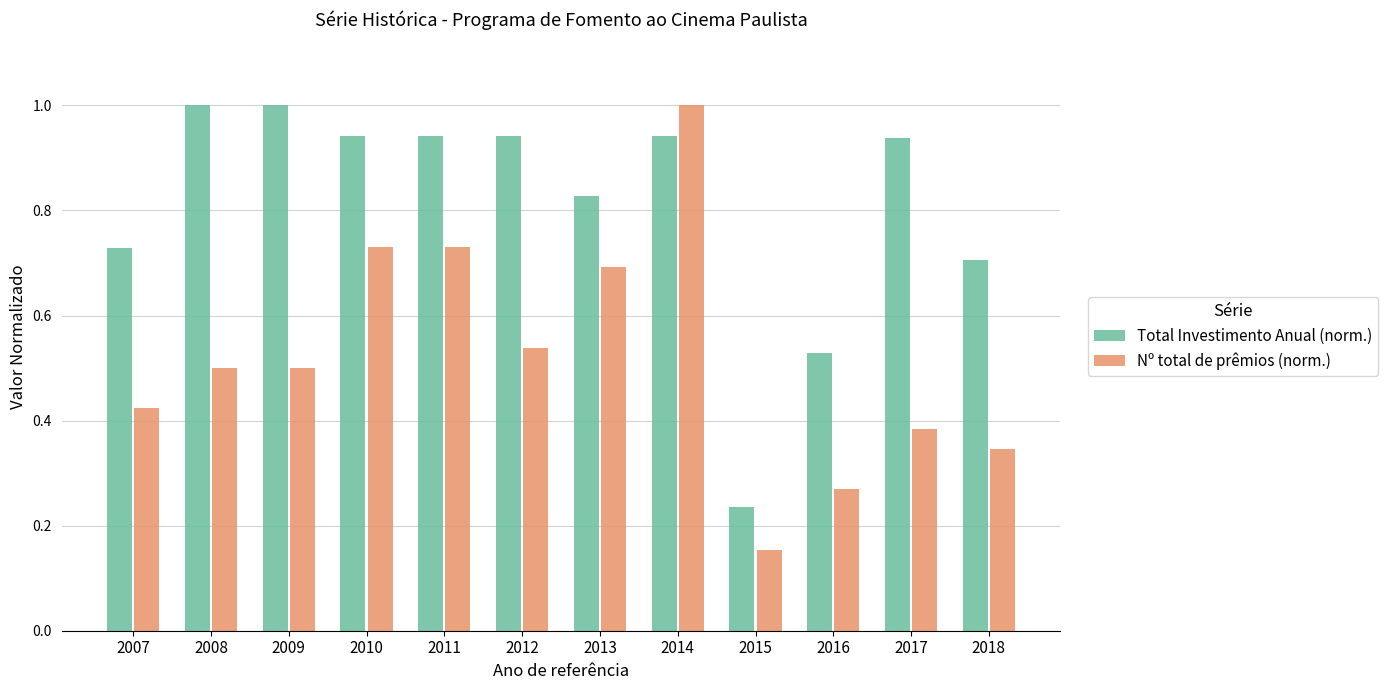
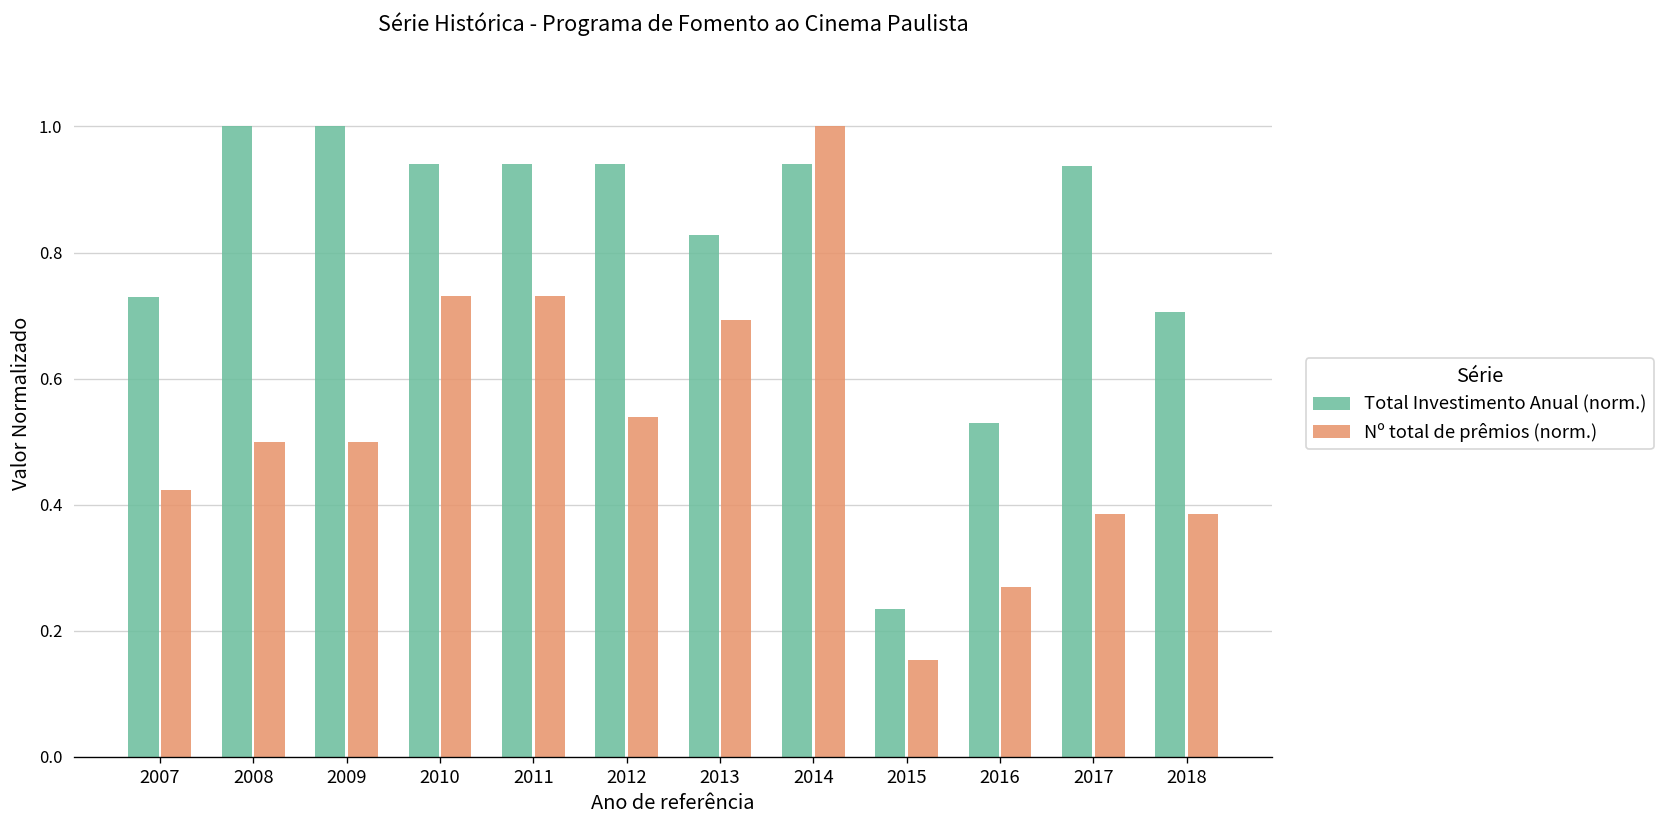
  {
    "Total Investimento Anual (norm.)": {
      "2007": 0.73,
      "2008": 1.00,
      "2009": 1.00,
      "2010": 0.94,
      "2011": 0.94,
      "2012": 0.94,
      "2013": 0.83,
      "2014": 0.94,
      "2015": 0.24,
      "2016": 0.53,
      "2017": 0.94,
      "2018": 0.71
    },
    "Nº total de prêmios (norm.)": {
      "2007": 0.42,
      "2008": 0.50,
      "2009": 0.50,
      "2010": 0.73,
      "2011": 0.73,
      "2012": 0.54,
      "2013": 0.69,
      "2014": 1.00,
      "2015": 0.15,
      "2016": 0.27,
      "2017": 0.38,
-     "2018": 0.35
+     "2018": 0.38
    }
  }
